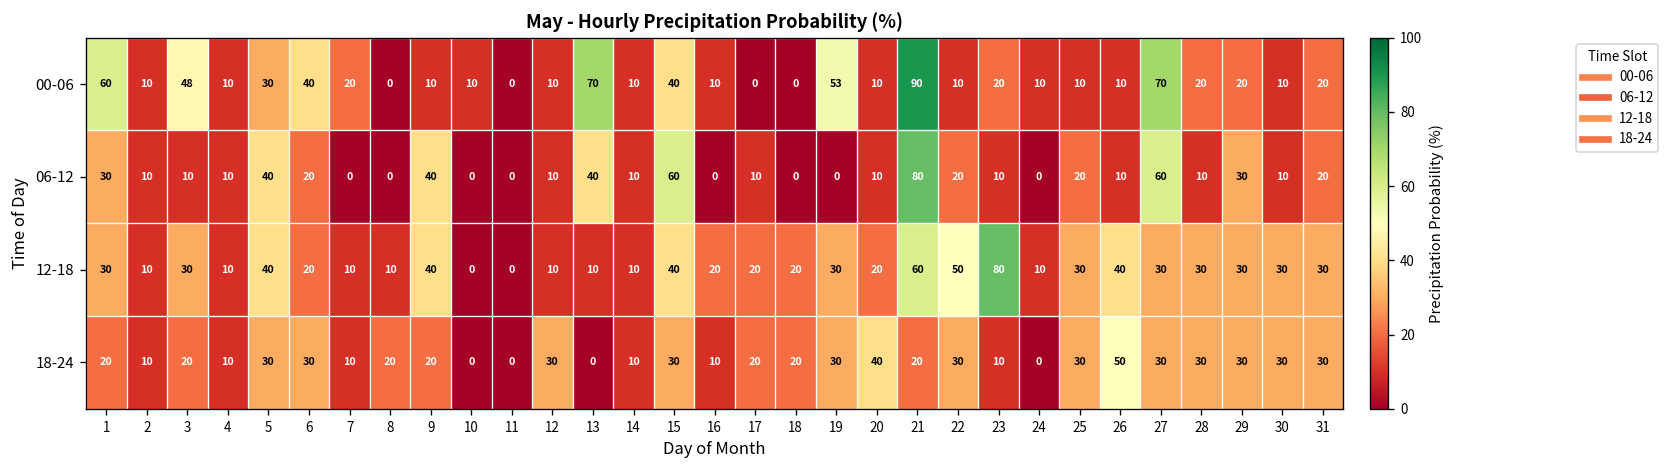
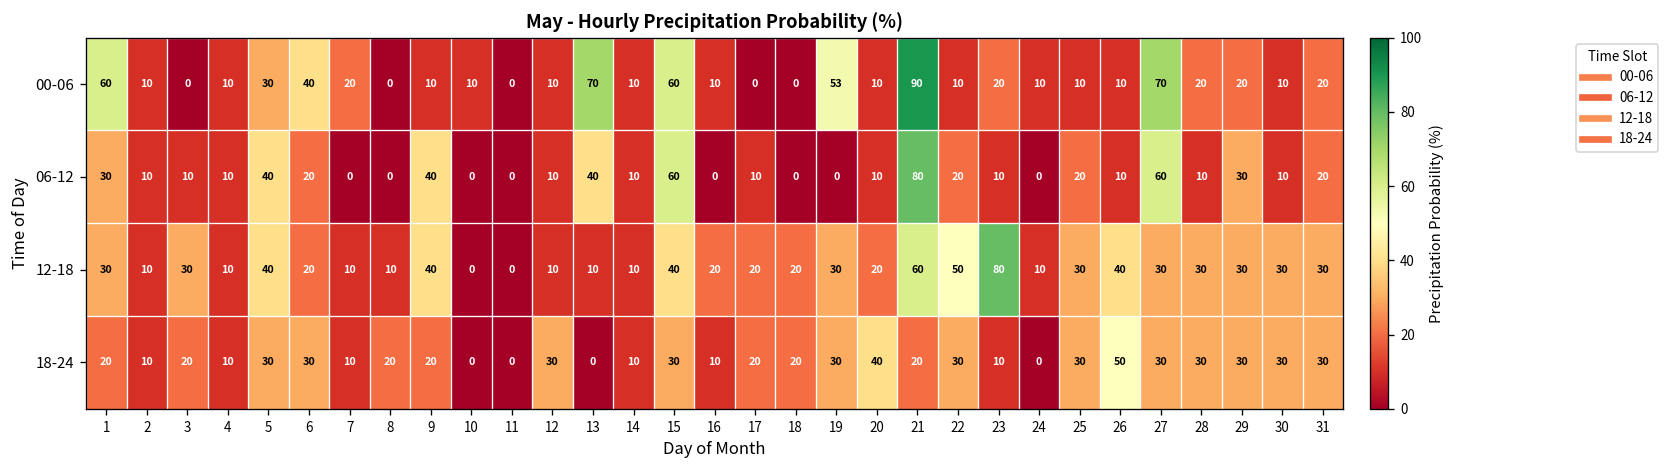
  {
    "00-06": {
      "1": 60,
      "2": 10,
-     "3": 48,
+     "3": 0,
      "4": 10,
      "5": 30,
      "6": 40,
      "7": 20,
      "8": 0,
      "9": 10,
      "10": 10,
      "11": 0,
      "12": 10,
      "13": 70,
      "14": 10,
-     "15": 40,
+     "15": 60,
      "16": 10,
      "17": 0,
      "18": 0,
      "19": 53,
      "20": 10,
      "21": 90,
      "22": 10,
      "23": 20,
      "24": 10,
      "25": 10,
      "26": 10,
      "27": 70,
      "28": 20,
      "29": 20,
      "30": 10,
      "31": 20
    },
    "06-12": {
      "1": 30,
      "2": 10,
      "3": 10,
      "4": 10,
      "5": 40,
      "6": 20,
      "7": 0,
      "8": 0,
      "9": 40,
      "10": 0,
      "11": 0,
      "12": 10,
      "13": 40,
      "14": 10,
      "15": 60,
      "16": 0,
      "17": 10,
      "18": 0,
      "19": 0,
      "20": 10,
      "21": 80,
      "22": 20,
      "23": 10,
      "24": 0,
      "25": 20,
      "26": 10,
      "27": 60,
      "28": 10,
      "29": 30,
      "30": 10,
      "31": 20
    },
    "12-18": {
      "1": 30,
      "2": 10,
      "3": 30,
      "4": 10,
      "5": 40,
      "6": 20,
      "7": 10,
      "8": 10,
      "9": 40,
      "10": 0,
      "11": 0,
      "12": 10,
      "13": 10,
      "14": 10,
      "15": 40,
      "16": 20,
      "17": 20,
      "18": 20,
      "19": 30,
      "20": 20,
      "21": 60,
      "22": 50,
      "23": 80,
      "24": 10,
      "25": 30,
      "26": 40,
      "27": 30,
      "28": 30,
      "29": 30,
      "30": 30,
      "31": 30
    },
    "18-24": {
      "1": 20,
      "2": 10,
      "3": 20,
      "4": 10,
      "5": 30,
      "6": 30,
      "7": 10,
      "8": 20,
      "9": 20,
      "10": 0,
      "11": 0,
      "12": 30,
      "13": 0,
      "14": 10,
      "15": 30,
      "16": 10,
      "17": 20,
      "18": 20,
      "19": 30,
      "20": 40,
      "21": 20,
      "22": 30,
      "23": 10,
      "24": 0,
      "25": 30,
      "26": 50,
      "27": 30,
      "28": 30,
      "29": 30,
      "30": 30,
      "31": 30
    }
  }
